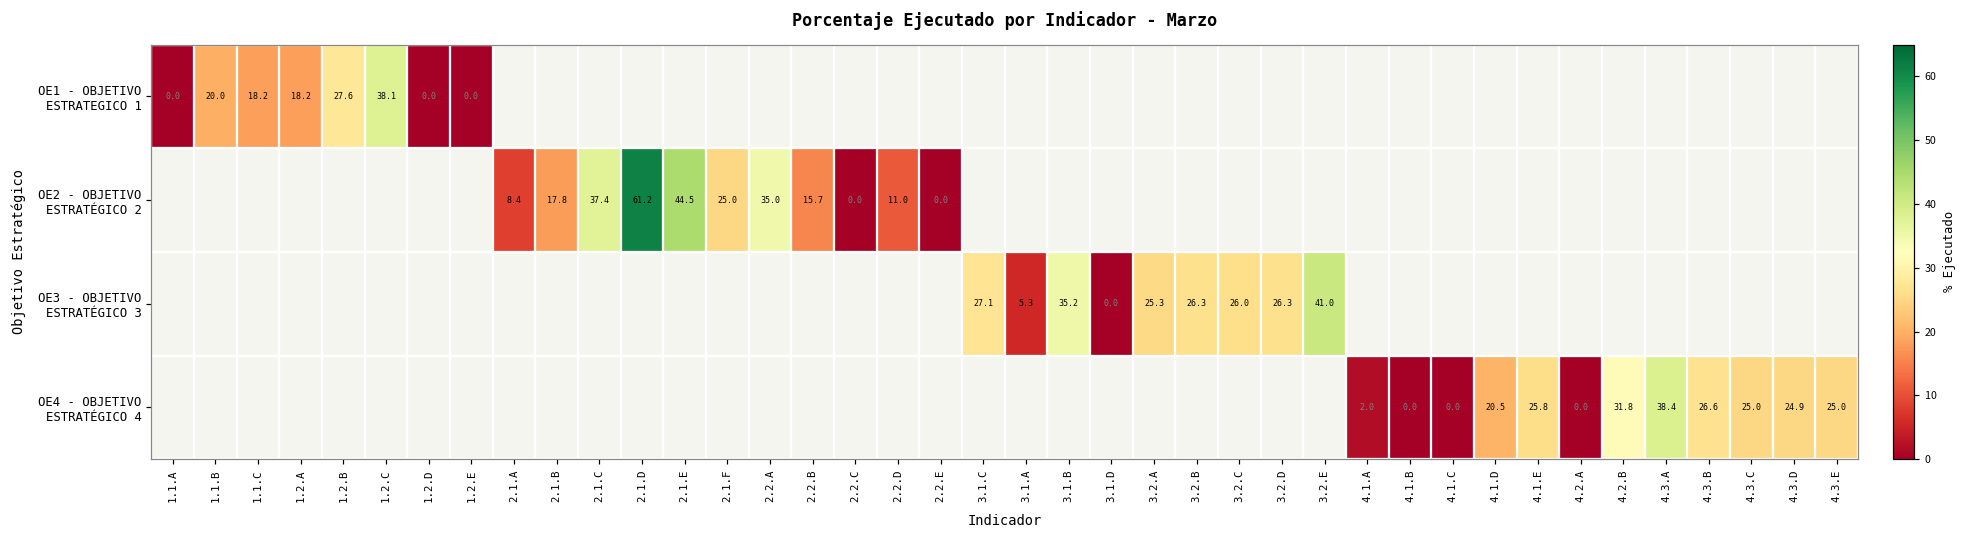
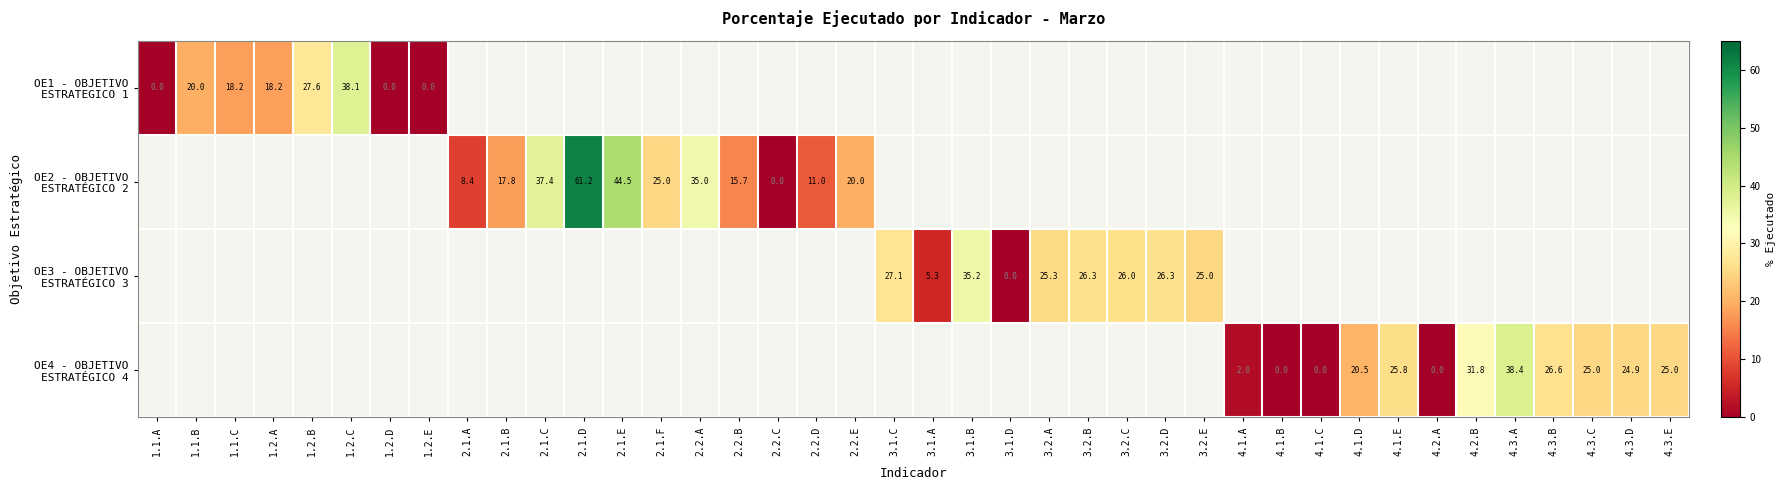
  {
    "OE1 - OBJETIVO ESTRATEGICO 1": {
      "1.1.A": 0.0,
      "1.1.B": 20.0,
      "1.1.C": 18.2,
      "1.2.A": 18.2,
      "1.2.B": 27.6,
      "1.2.C": 38.1,
      "1.2.D": 0.0,
      "1.2.E": 0.0
    },
    "OE2 - OBJETIVO ESTRATÉGICO 2": {
      "2.1.A": 8.4,
      "2.1.B": 17.8,
      "2.1.C": 37.4,
      "2.1.D": 61.2,
      "2.1.E": 44.5,
      "2.1.F": 25.0,
      "2.2.A": 35.0,
      "2.2.B": 15.7,
      "2.2.C": 0.0,
      "2.2.D": 11.0,
-     "2.2.E": 0.0
+     "2.2.E": 20.0
    },
    "OE3 - OBJETIVO ESTRATÉGICO 3": {
      "3.1.C": 27.1,
      "3.1.A": 5.3,
      "3.1.B": 35.2,
      "3.1.D": 0.0,
      "3.2.A": 25.3,
      "3.2.B": 26.3,
      "3.2.C": 26.0,
      "3.2.D": 26.3,
-     "3.2.E": 41.0
+     "3.2.E": 25.0
    },
    "OE4 - OBJETIVO ESTRATÉGICO 4": {
      "4.1.A": 2.0,
      "4.1.B": 0.0,
      "4.1.C": 0.0,
      "4.1.D": 20.5,
      "4.1.E": 25.8,
      "4.2.A": 0.0,
      "4.2.B": 31.8,
      "4.3.A": 38.4,
      "4.3.B": 26.6,
      "4.3.C": 25.0,
      "4.3.D": 24.9,
      "4.3.E": 25.0
    }
  }
